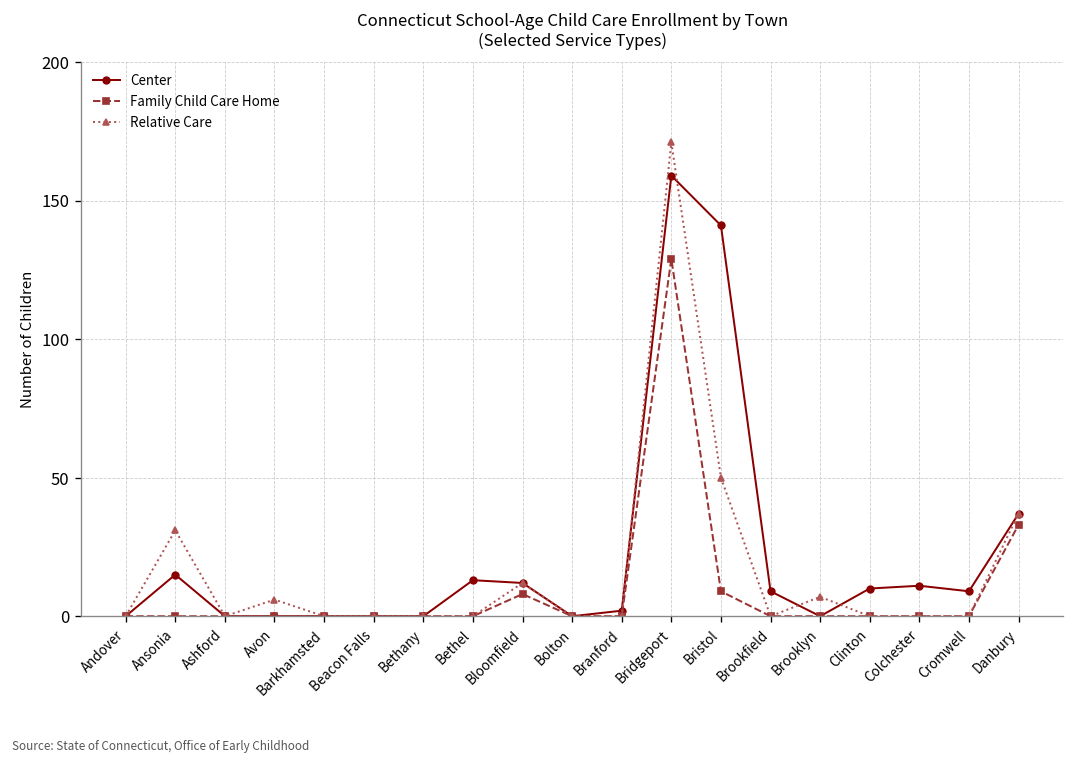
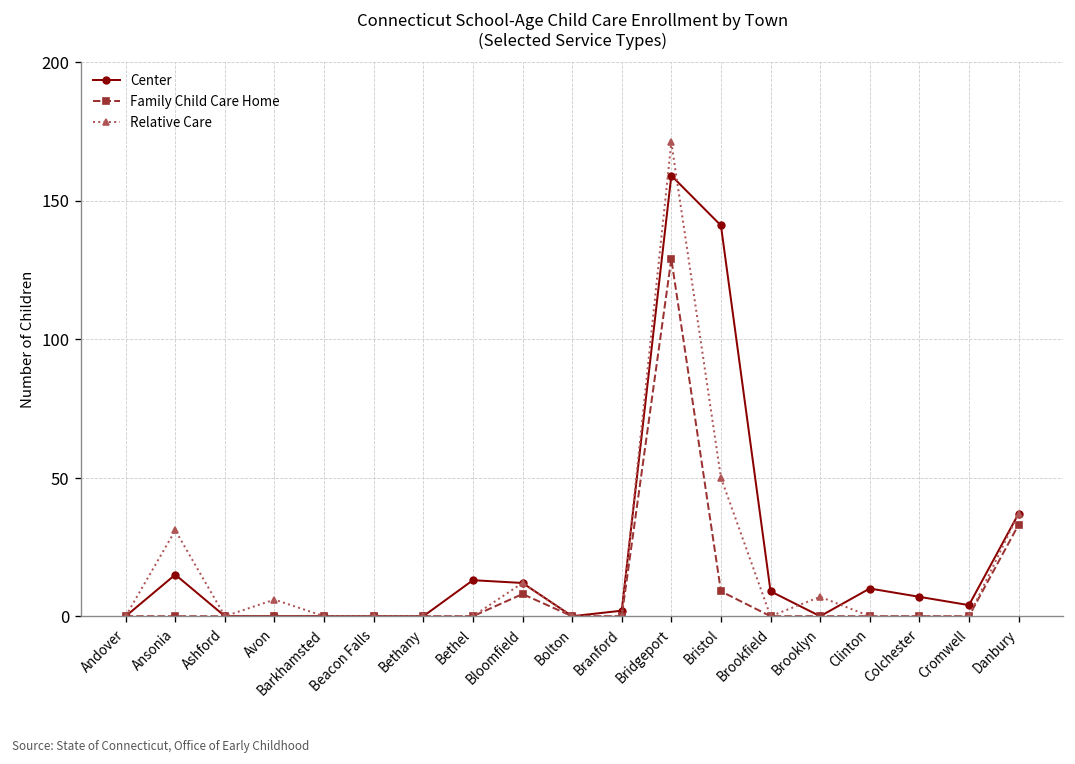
  {
    "Center": {
      "Ansonia": 15,
      "Bethel": 13,
      "Branford": 2,
      "Bridgeport": 159,
      "Bristol": 141,
      "Brookfield": 9,
      "Clinton": 10,
-     "Colchester": 11,
-     "Cromwell": 9
+     "Colchester": 7,
+     "Cromwell": 4
    }
  }
